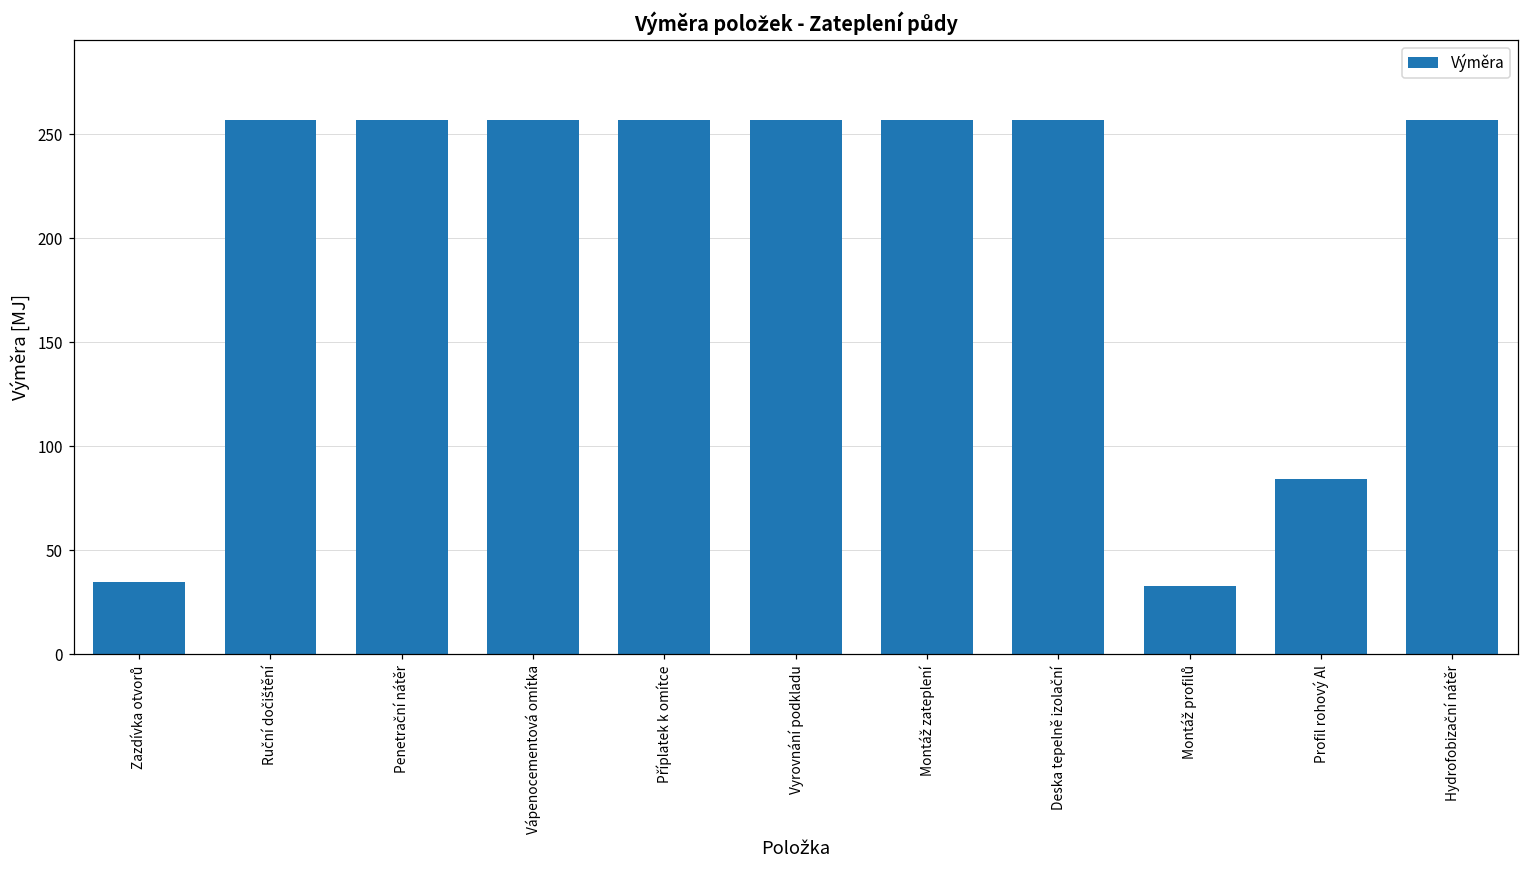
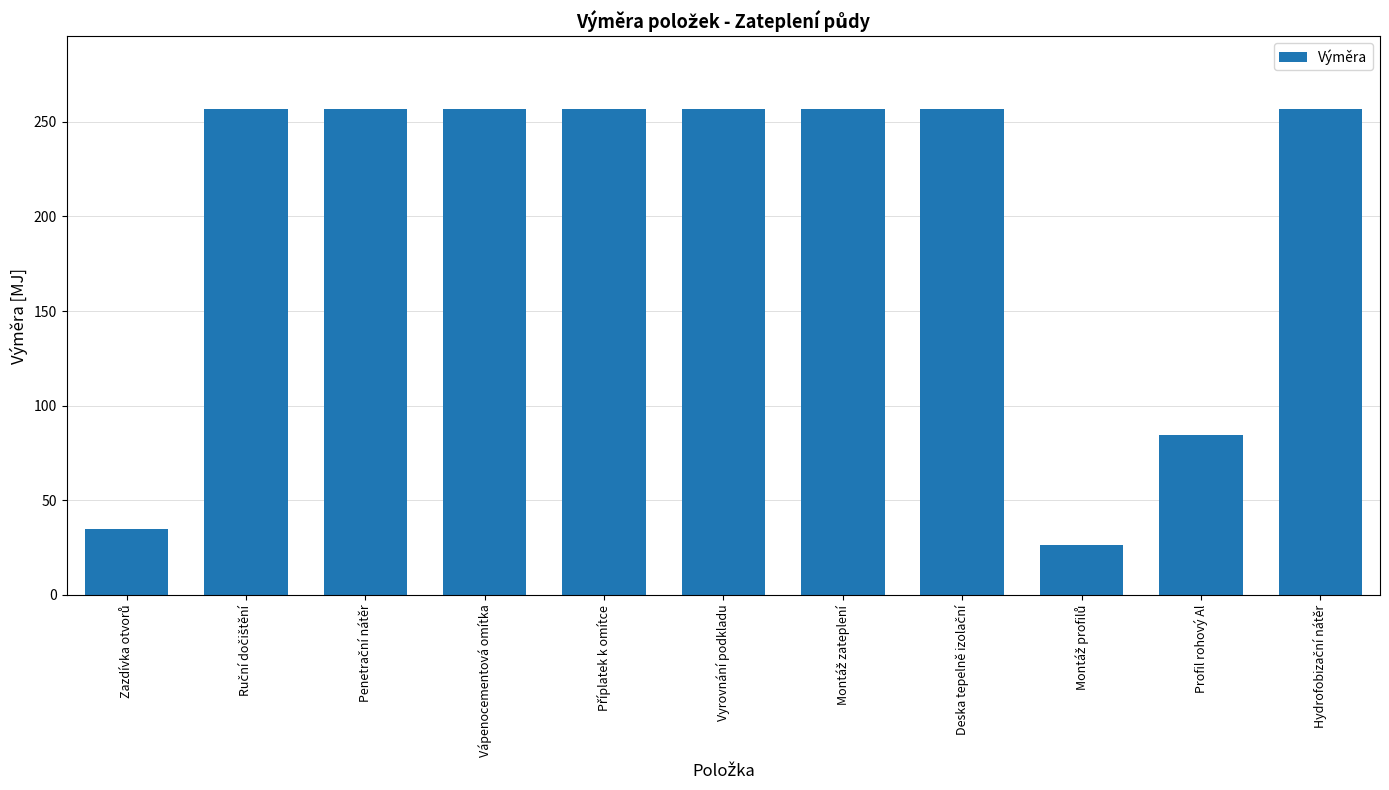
  {
    "Zazdívka otvorů": 35,
    "Ruční dočištění": 257,
    "Penetrační nátěr": 257,
    "Vápenocementová omítka": 257,
    "Příplatek k omítce": 257,
    "Vyrovnání podkladu": 257,
    "Montáž zateplení": 257,
    "Deska tepelně izolační": 257,
-   "Montáž profilů": 33,
+   "Montáž profilů": 27,
    "Profil rohový Al": 85,
    "Hydrofobizační nátěr": 257
  }
